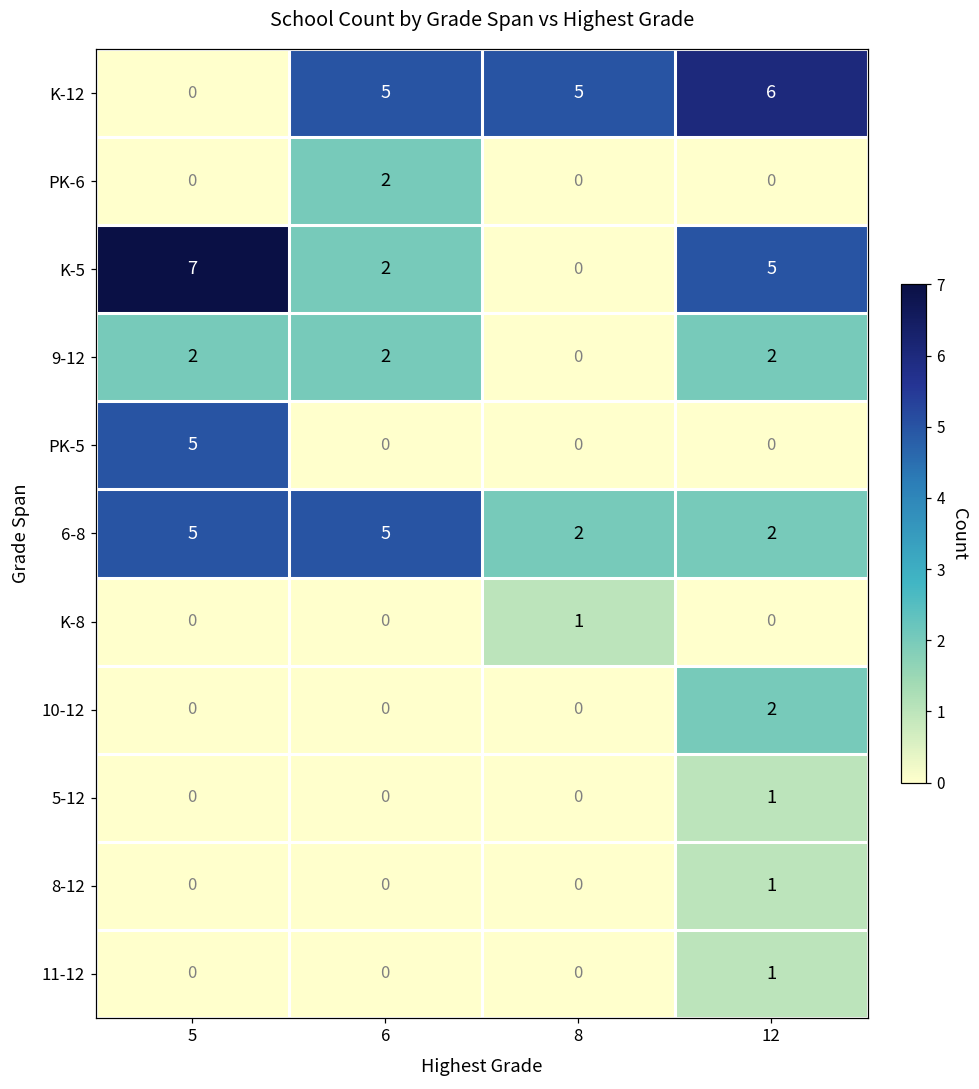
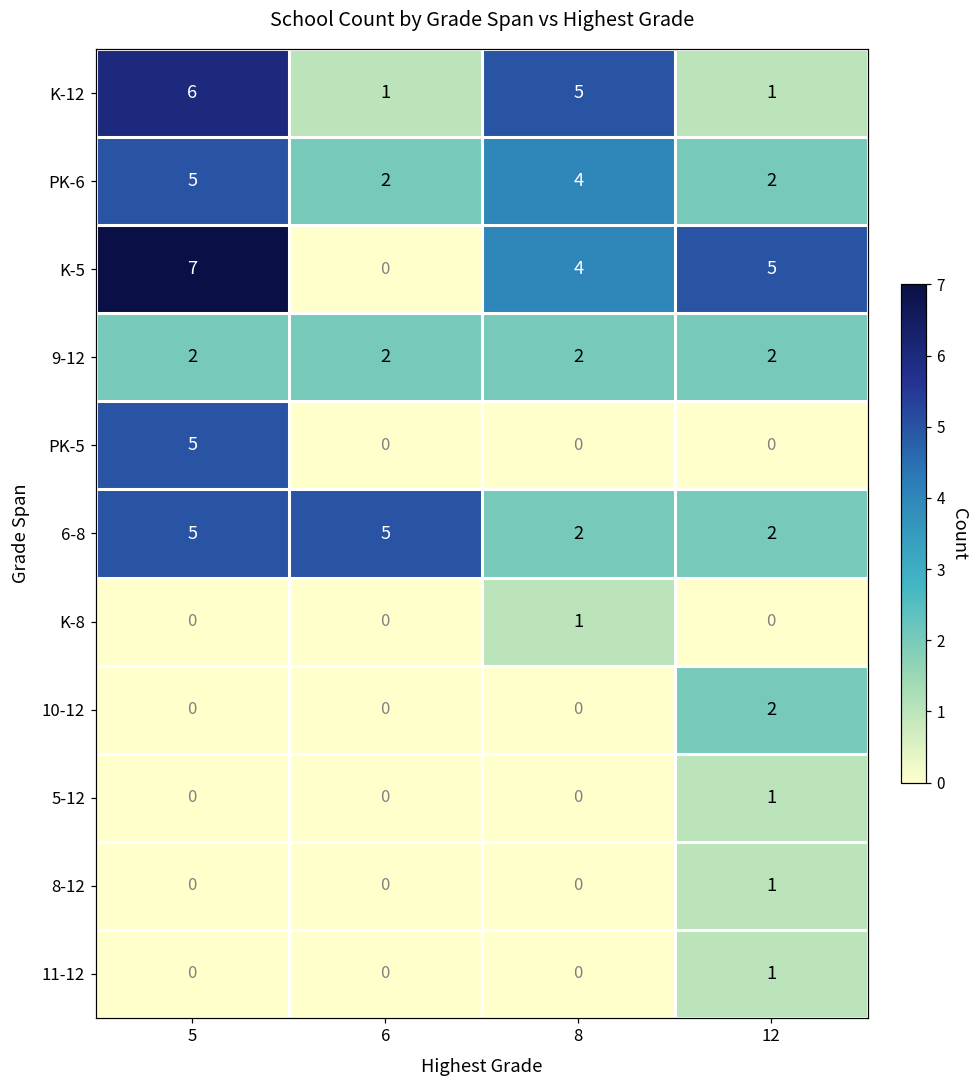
  {
    "K-12": {
-     "5": 0,
-     "6": 5,
+     "5": 6,
+     "6": 1,
      "8": 5,
-     "12": 6
+     "12": 1
    },
    "PK-6": {
-     "5": 0,
+     "5": 5,
      "6": 2,
-     "8": 0,
-     "12": 0
+     "8": 4,
+     "12": 2
    },
    "K-5": {
      "5": 7,
-     "6": 2,
-     "8": 0,
+     "6": 0,
+     "8": 4,
      "12": 5
    },
    "9-12": {
      "5": 2,
      "6": 2,
-     "8": 0,
+     "8": 2,
      "12": 2
    },
    "PK-5": {
      "5": 5,
      "6": 0,
      "8": 0,
      "12": 0
    },
    "6-8": {
      "5": 5,
      "6": 5,
      "8": 2,
      "12": 2
    },
    "K-8": {
      "5": 0,
      "6": 0,
      "8": 1,
      "12": 0
    },
    "10-12": {
      "5": 0,
      "6": 0,
      "8": 0,
      "12": 2
    },
    "5-12": {
      "5": 0,
      "6": 0,
      "8": 0,
      "12": 1
    },
    "8-12": {
      "5": 0,
      "6": 0,
      "8": 0,
      "12": 1
    },
    "11-12": {
      "5": 0,
      "6": 0,
      "8": 0,
      "12": 1
    }
  }
